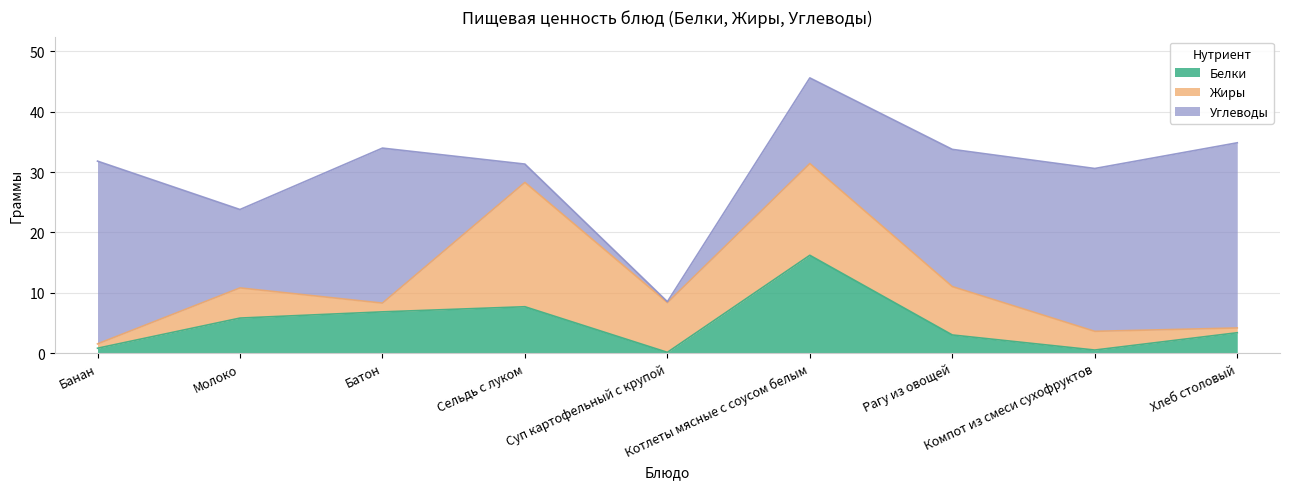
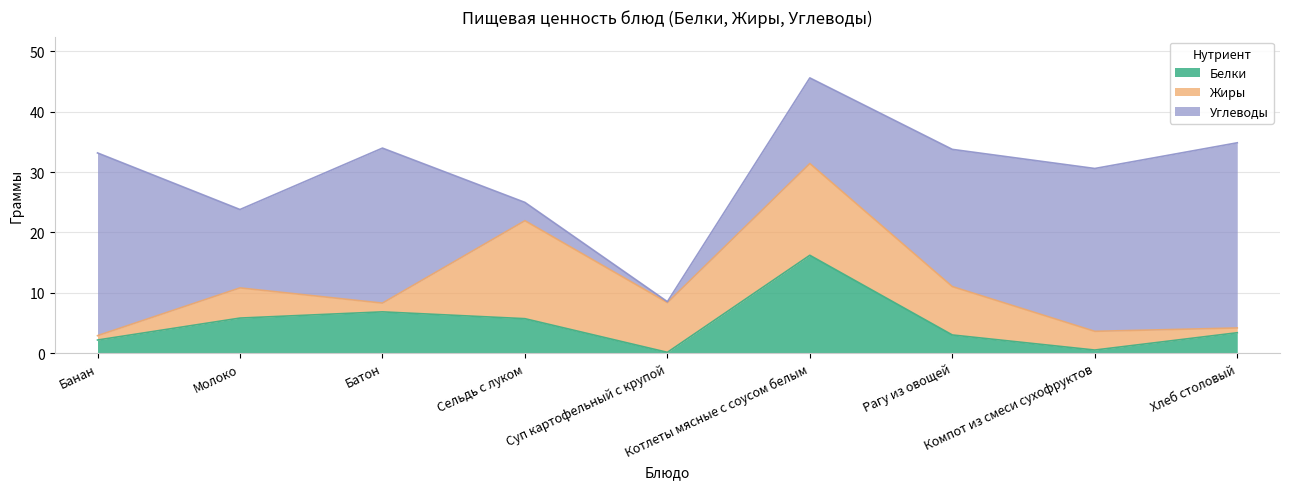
  {
    "Белки": {
-     "Банан": 1,
+     "Банан": 2,
      "Молоко": 6,
      "Батон": 7,
-     "Сельдь с луком": 8,
+     "Сельдь с луком": 6,
      "Суп картофельный с крупой": 0,
      "Котлеты мясные с соусом белым": 16,
      "Рагу из овощей": 3,
      "Компот из смеси сухофруктов": 1,
      "Хлеб столовый": 3
    },
    "Жиры": {
      "Банан": 1,
      "Молоко": 5,
      "Батон": 1,
-     "Сельдь с луком": 21,
+     "Сельдь с луком": 16,
      "Котлеты мясные с соусом белым": 15,
      "Рагу из овощей": 8,
      "Компот из смеси сухофруктов": 3,
      "Хлеб столовый": 1
    },
    "Углеводы": {
      "Банан": 30,
      "Молоко": 13,
      "Батон": 26,
      "Сельдь с луком": 3,
      "Котлеты мясные с соусом белым": 14,
      "Рагу из овощей": 23,
      "Компот из смеси сухофруктов": 27,
      "Хлеб столовый": 31
    }
  }
